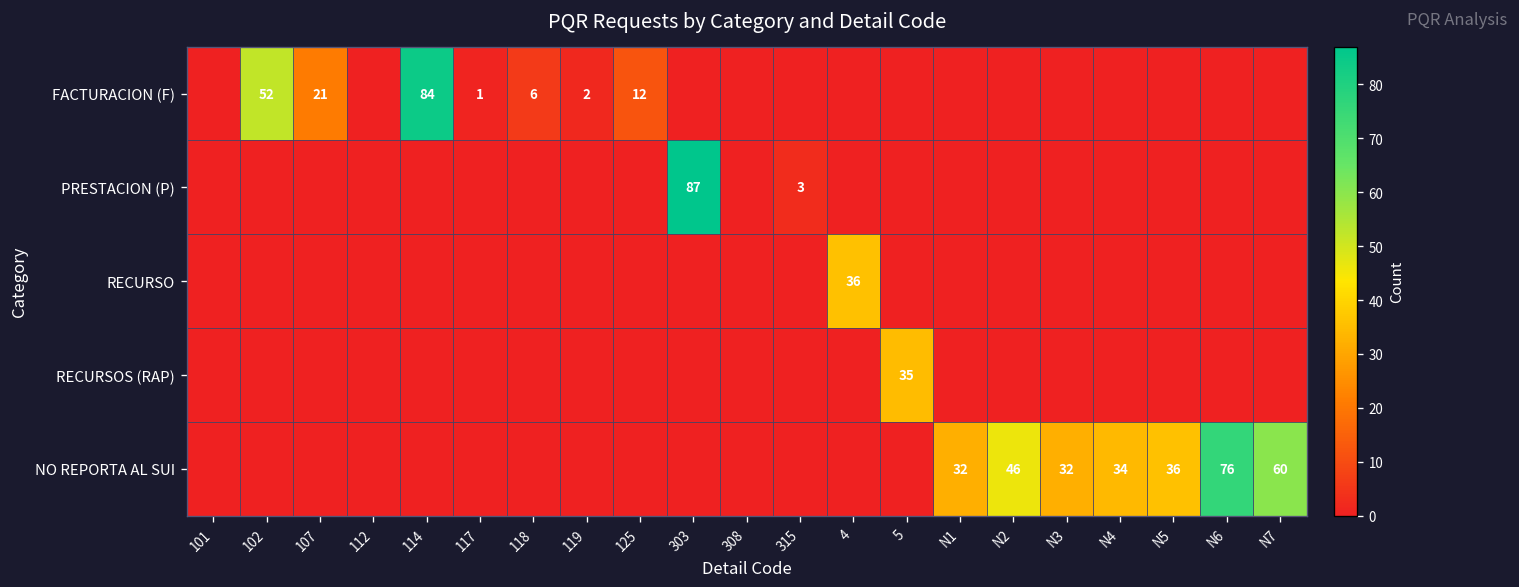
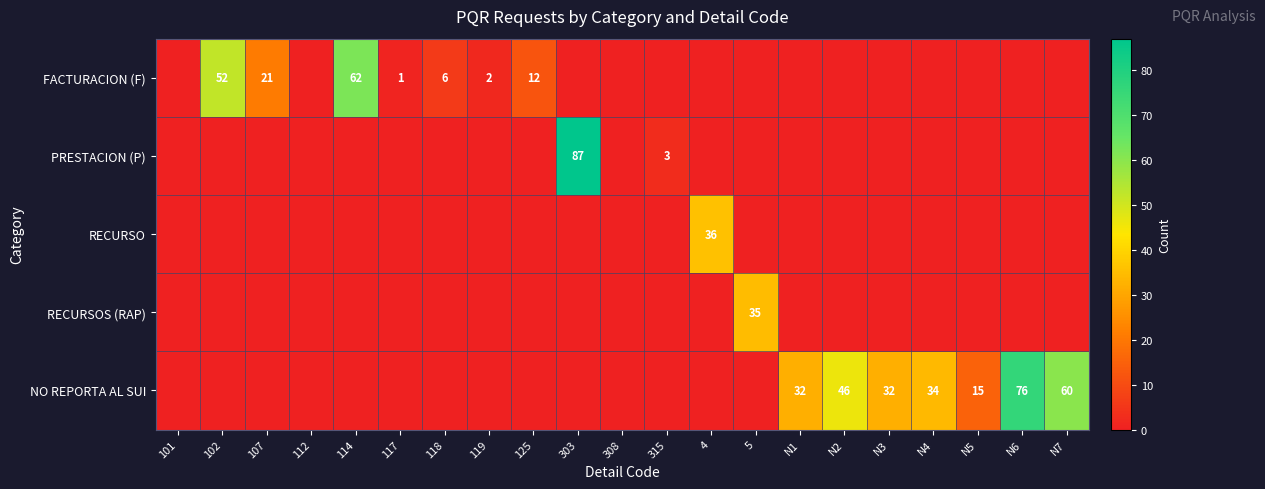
  {
    "FACTURACION (F)": {
      "102": 52,
      "107": 21,
-     "114": 84,
+     "114": 62,
      "117": 1,
      "118": 6,
      "119": 2,
      "125": 12
    },
    "PRESTACION (P)": {
      "303": 87,
      "315": 3
    },
    "RECURSO": {
      "4": 36
    },
    "RECURSOS (RAP)": {
      "5": 35
    },
    "NO REPORTA AL SUI": {
      "N1": 32,
      "N2": 46,
      "N3": 32,
      "N4": 34,
-     "N5": 36,
+     "N5": 15,
      "N6": 76,
      "N7": 60
    }
  }
